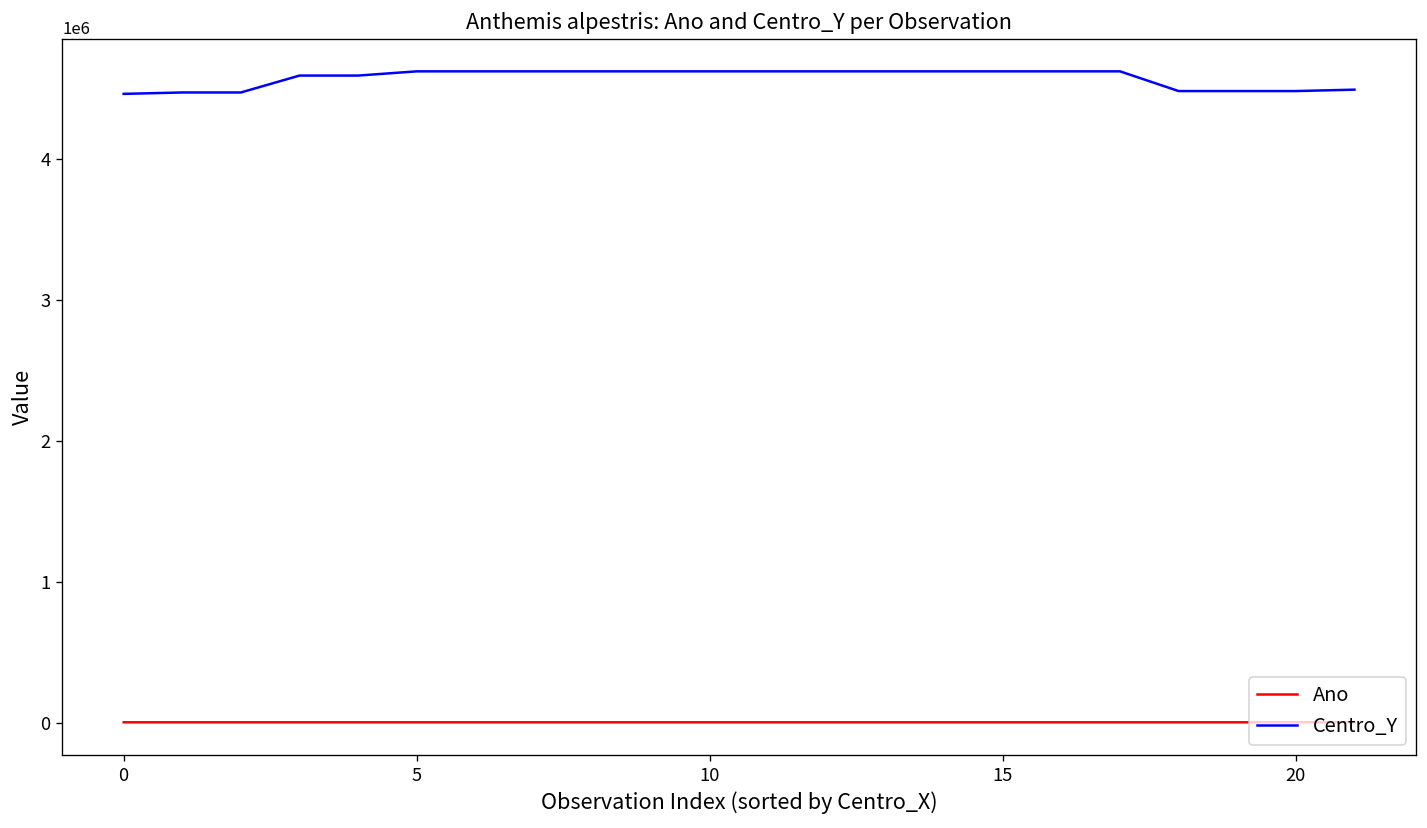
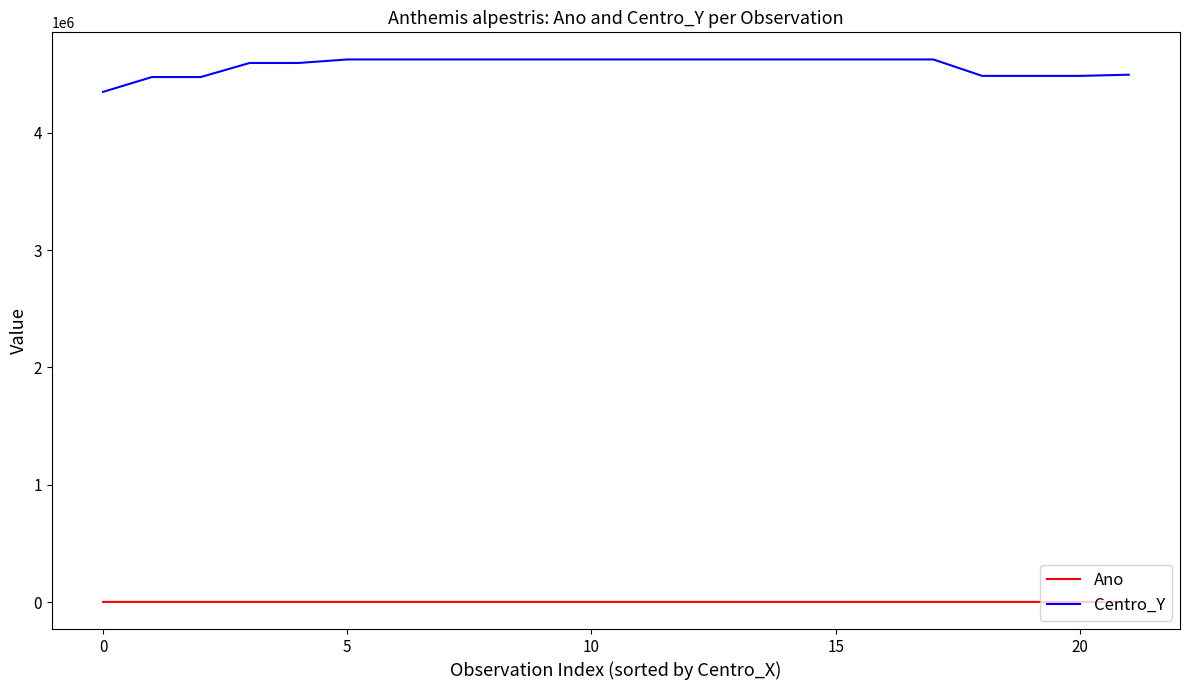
  {
    "Ano": {
      "0": 0,
      "5": 0,
      "10": 0,
      "15": 0
    },
    "Centro_Y": {
-     "0": 4470000,
+     "0": 4350000,
      "5": 4630000,
      "10": 4630000,
      "15": 4630000,
      "20": 4490000
    }
  }
